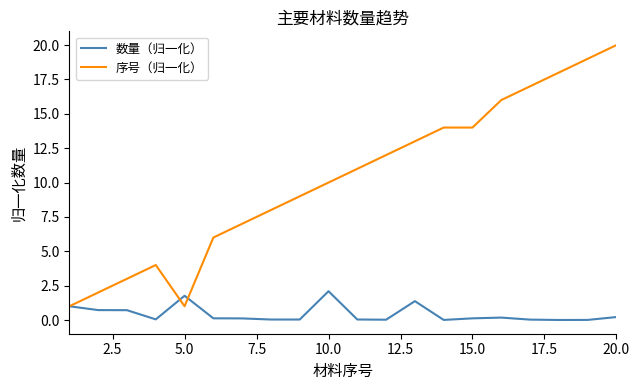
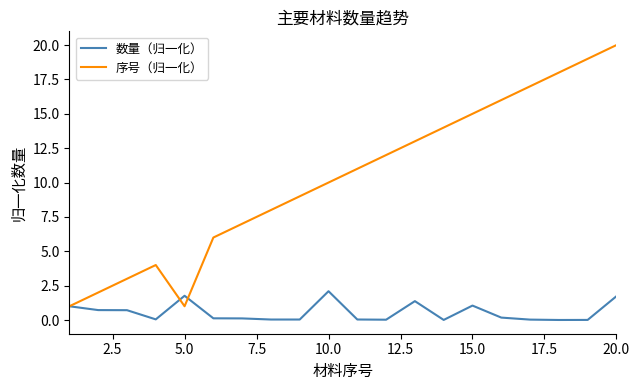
  {
    "数量（归一化）": {
      "5.0": 1.8,
      "10.0": 2.1,
-     "15.0": 0.1,
-     "20.0": 0.2
+     "15.0": 1.0,
+     "20.0": 1.7
    },
    "序号（归一化）": {
      "5.0": 1,
      "10.0": 10,
-     "15.0": 14,
+     "15.0": 15,
      "20.0": 20
    }
  }
